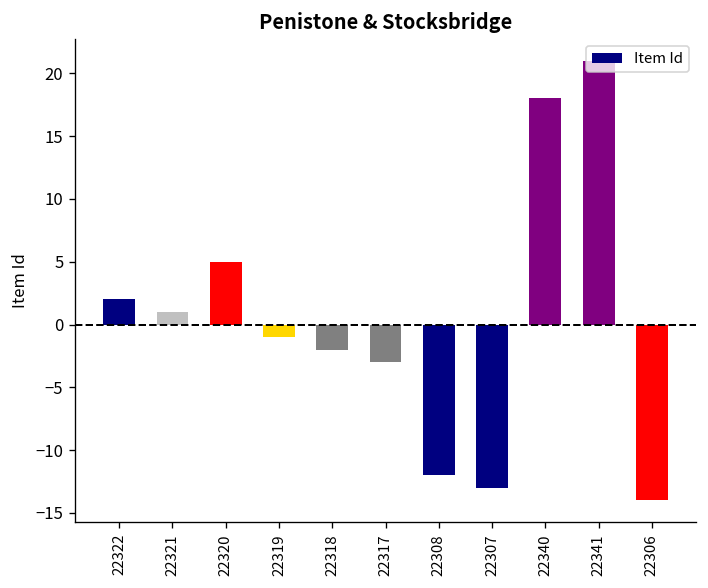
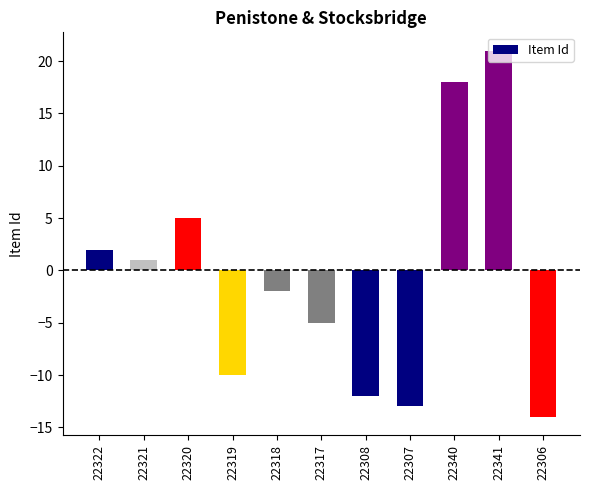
  {
    "22322": 2.0,
    "22321": 1.0,
    "22320": 5.0,
-   "22319": -1.0,
+   "22319": -10.0,
    "22318": -2.0,
-   "22317": -3.0,
+   "22317": -5.0,
    "22308": -12.0,
    "22307": -13.0,
    "22340": 18.0,
    "22306": -14.0
  }
